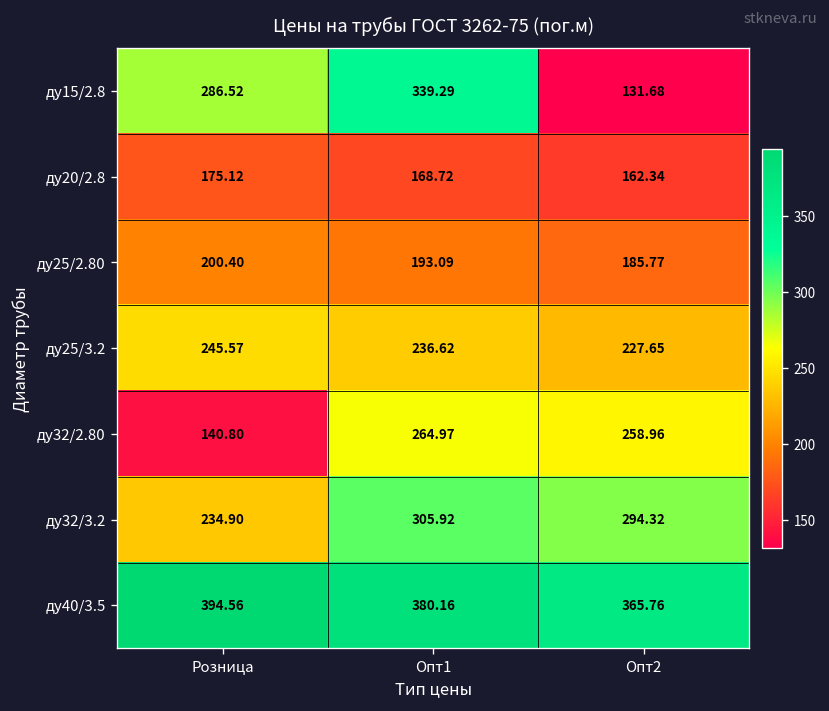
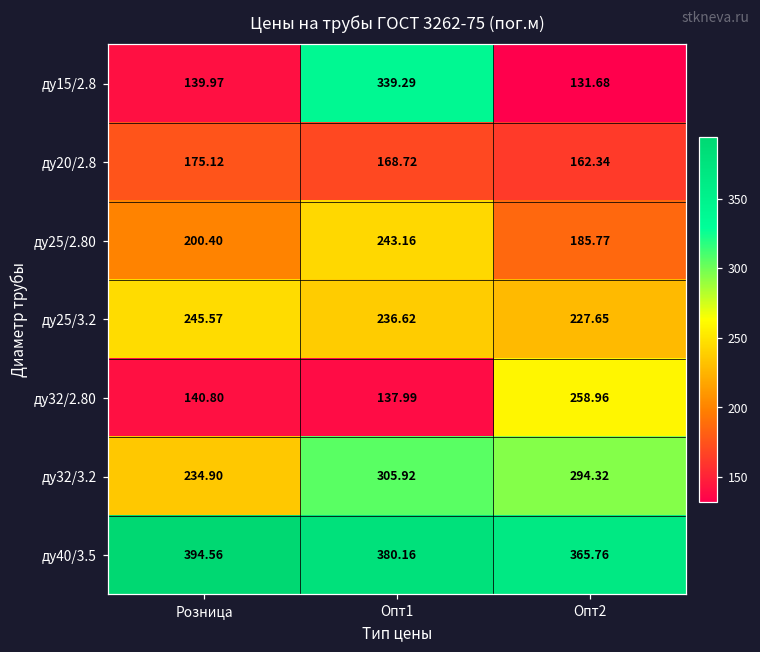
  {
    "ду15/2.8": {
-     "Розница": 286.52,
+     "Розница": 139.97,
      "Опт1": 339.29,
      "Опт2": 131.68
    },
    "ду20/2.8": {
      "Розница": 175.12,
      "Опт1": 168.72,
      "Опт2": 162.34
    },
    "ду25/2.80": {
      "Розница": 200.40,
-     "Опт1": 193.09,
+     "Опт1": 243.16,
      "Опт2": 185.77
    },
    "ду25/3.2": {
      "Розница": 245.57,
      "Опт1": 236.62,
      "Опт2": 227.65
    },
    "ду32/2.80": {
      "Розница": 140.80,
-     "Опт1": 264.97,
+     "Опт1": 137.99,
      "Опт2": 258.96
    },
    "ду32/3.2": {
      "Розница": 234.90,
      "Опт1": 305.92,
      "Опт2": 294.32
    },
    "ду40/3.5": {
      "Розница": 394.56,
      "Опт1": 380.16,
      "Опт2": 365.76
    }
  }
